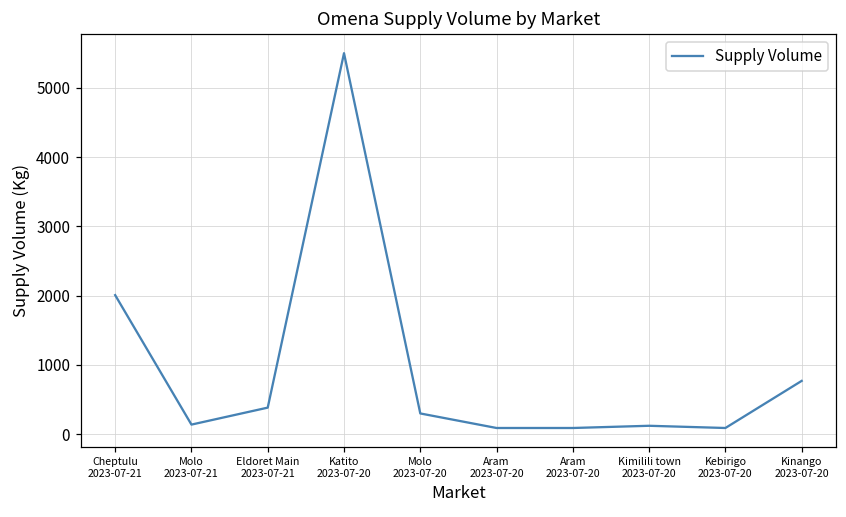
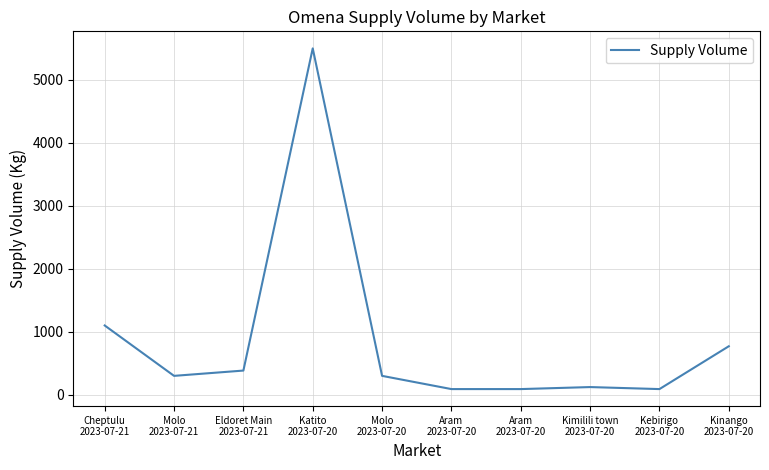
  {
-   "Cheptulu 2023-07-21": 2000,
-   "Molo 2023-07-21": 100,
+   "Cheptulu 2023-07-21": 1100,
+   "Molo 2023-07-21": 300,
    "Eldoret Main 2023-07-21": 400,
    "Katito 2023-07-20": 5500,
    "Molo 2023-07-20": 300,
    "Kimilili town 2023-07-20": 100,
    "Kebirigo 2023-07-20": 100,
    "Kinango 2023-07-20": 800
  }
